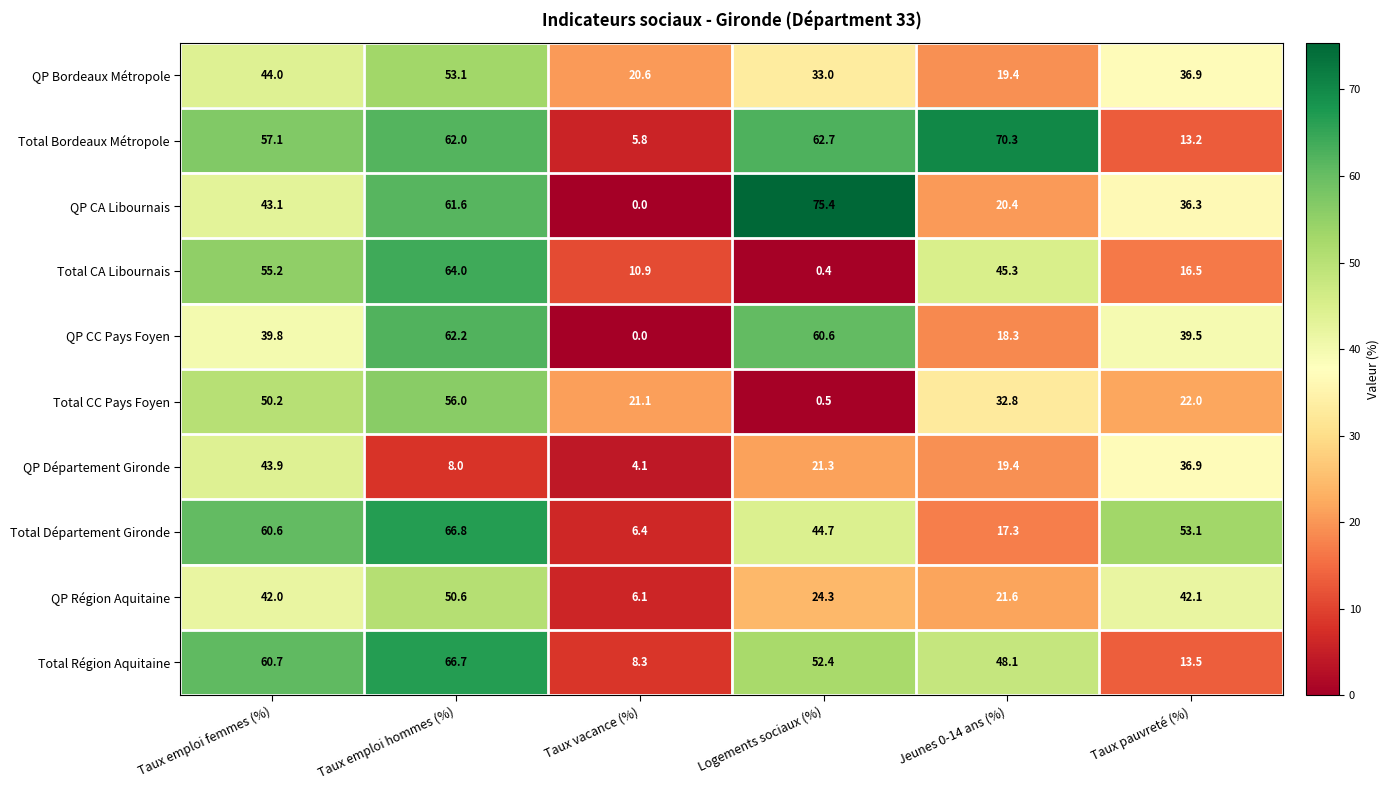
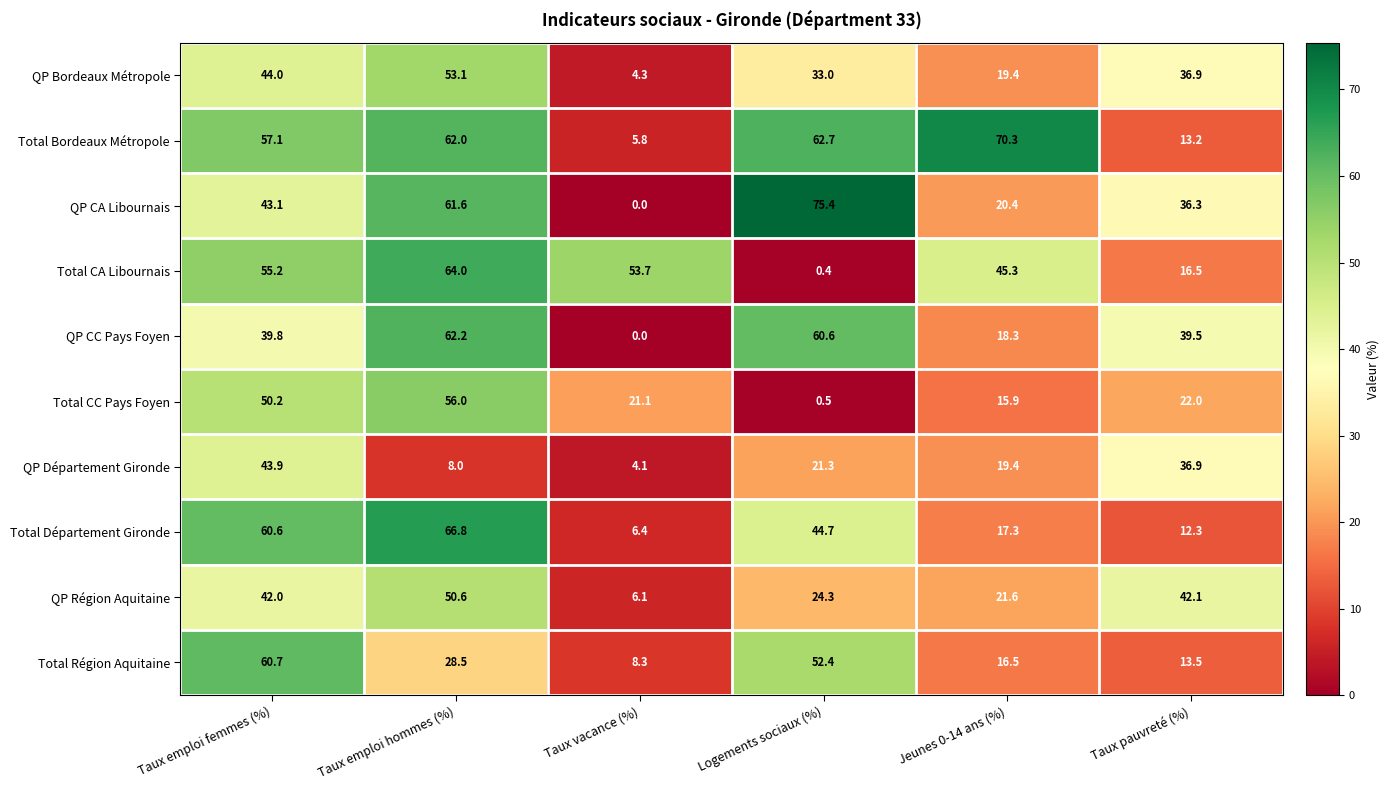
  {
    "QP Bordeaux Métropole": {
      "Taux emploi femmes (%)": 44.0,
      "Taux emploi hommes (%)": 53.1,
-     "Taux vacance (%)": 20.6,
+     "Taux vacance (%)": 4.3,
      "Logements sociaux (%)": 33.0,
      "Jeunes 0-14 ans (%)": 19.4,
      "Taux pauvreté (%)": 36.9
    },
    "Total Bordeaux Métropole": {
      "Taux emploi femmes (%)": 57.1,
      "Taux emploi hommes (%)": 62.0,
      "Taux vacance (%)": 5.8,
      "Logements sociaux (%)": 62.7,
      "Jeunes 0-14 ans (%)": 70.3,
      "Taux pauvreté (%)": 13.2
    },
    "QP CA Libournais": {
      "Taux emploi femmes (%)": 43.1,
      "Taux emploi hommes (%)": 61.6,
      "Taux vacance (%)": 0.0,
      "Logements sociaux (%)": 75.4,
      "Jeunes 0-14 ans (%)": 20.4,
      "Taux pauvreté (%)": 36.3
    },
    "Total CA Libournais": {
      "Taux emploi femmes (%)": 55.2,
      "Taux emploi hommes (%)": 64.0,
-     "Taux vacance (%)": 10.9,
+     "Taux vacance (%)": 53.7,
      "Logements sociaux (%)": 0.4,
      "Jeunes 0-14 ans (%)": 45.3,
      "Taux pauvreté (%)": 16.5
    },
    "QP CC Pays Foyen": {
      "Taux emploi femmes (%)": 39.8,
      "Taux emploi hommes (%)": 62.2,
      "Taux vacance (%)": 0.0,
      "Logements sociaux (%)": 60.6,
      "Jeunes 0-14 ans (%)": 18.3,
      "Taux pauvreté (%)": 39.5
    },
    "Total CC Pays Foyen": {
      "Taux emploi femmes (%)": 50.2,
      "Taux emploi hommes (%)": 56.0,
      "Taux vacance (%)": 21.1,
      "Logements sociaux (%)": 0.5,
-     "Jeunes 0-14 ans (%)": 32.8,
+     "Jeunes 0-14 ans (%)": 15.9,
      "Taux pauvreté (%)": 22.0
    },
    "QP Département Gironde": {
      "Taux emploi femmes (%)": 43.9,
      "Taux emploi hommes (%)": 8.0,
      "Taux vacance (%)": 4.1,
      "Logements sociaux (%)": 21.3,
      "Jeunes 0-14 ans (%)": 19.4,
      "Taux pauvreté (%)": 36.9
    },
    "Total Département Gironde": {
      "Taux emploi femmes (%)": 60.6,
      "Taux emploi hommes (%)": 66.8,
      "Taux vacance (%)": 6.4,
      "Logements sociaux (%)": 44.7,
      "Jeunes 0-14 ans (%)": 17.3,
-     "Taux pauvreté (%)": 53.1
+     "Taux pauvreté (%)": 12.3
    },
    "QP Région Aquitaine": {
      "Taux emploi femmes (%)": 42.0,
      "Taux emploi hommes (%)": 50.6,
      "Taux vacance (%)": 6.1,
      "Logements sociaux (%)": 24.3,
      "Jeunes 0-14 ans (%)": 21.6,
      "Taux pauvreté (%)": 42.1
    },
    "Total Région Aquitaine": {
      "Taux emploi femmes (%)": 60.7,
-     "Taux emploi hommes (%)": 66.7,
+     "Taux emploi hommes (%)": 28.5,
      "Taux vacance (%)": 8.3,
      "Logements sociaux (%)": 52.4,
-     "Jeunes 0-14 ans (%)": 48.1,
+     "Jeunes 0-14 ans (%)": 16.5,
      "Taux pauvreté (%)": 13.5
    }
  }
